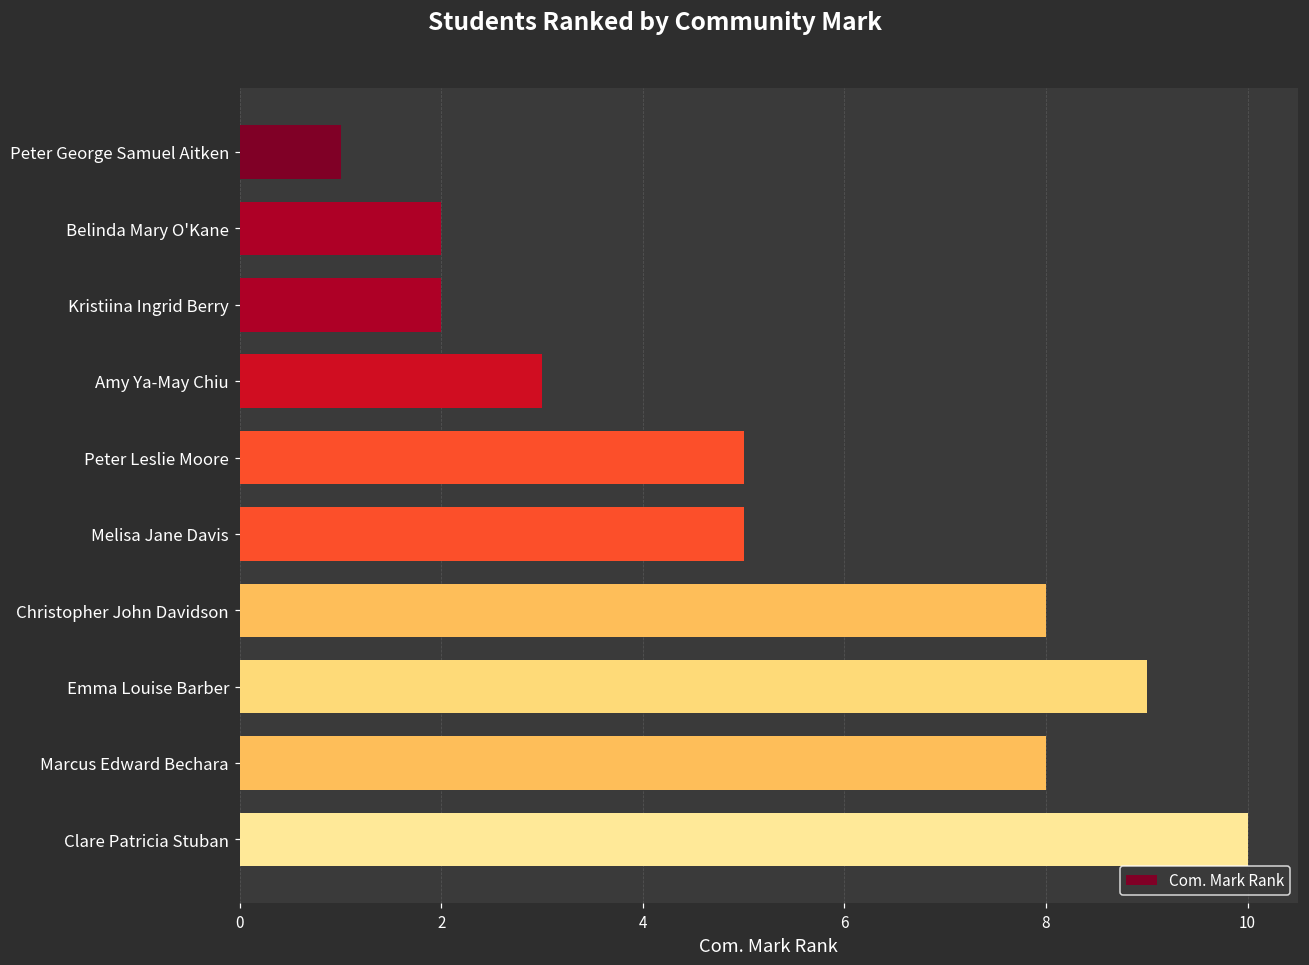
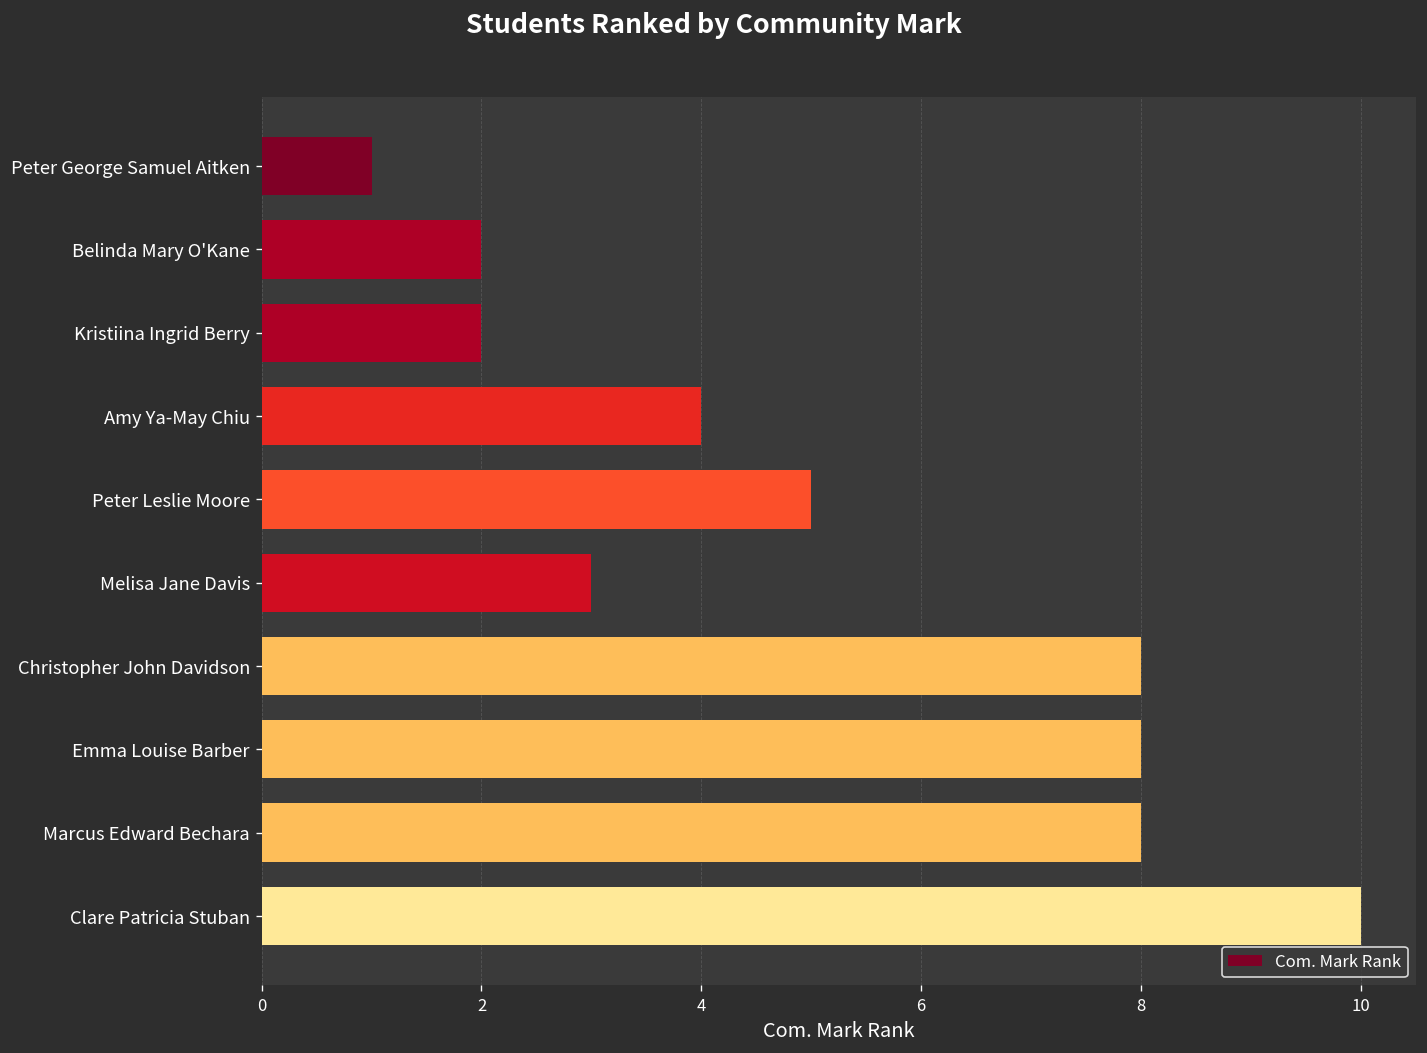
  {
    "Peter George Samuel Aitken": 1,
    "Belinda Mary O'Kane": 2,
    "Kristiina Ingrid Berry": 2,
-   "Amy Ya-May Chiu": 3,
+   "Amy Ya-May Chiu": 4,
    "Peter Leslie Moore": 5,
-   "Melisa Jane Davis": 5,
+   "Melisa Jane Davis": 3,
    "Christopher John Davidson": 8,
-   "Emma Louise Barber": 9,
+   "Emma Louise Barber": 8,
    "Marcus Edward Bechara": 8,
    "Clare Patricia Stuban": 10
  }
